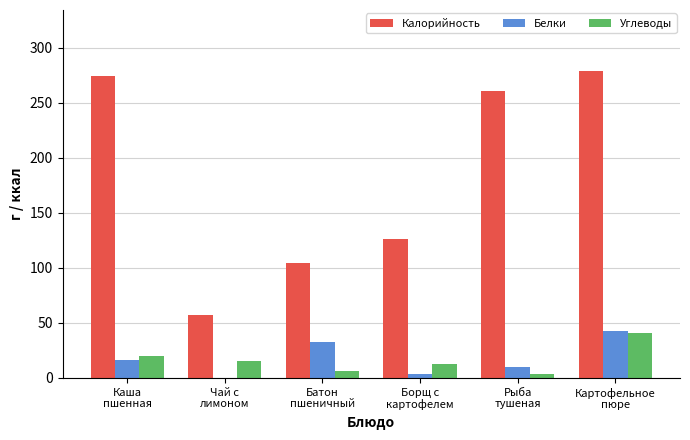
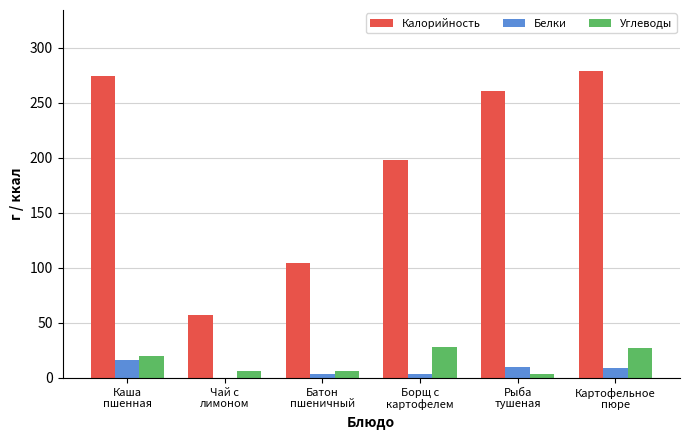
  {
    "Калорийность": {
      "Каша пшенная": 274,
      "Чай с лимоном": 57,
      "Батон пшеничный": 104,
-     "Борщ с картофелем": 126,
+     "Борщ с картофелем": 198,
      "Рыба тушеная": 261,
      "Картофельное пюре": 279
    },
    "Белки": {
      "Каша пшенная": 16,
      "Чай с лимоном": 0,
-     "Батон пшеничный": 32,
+     "Батон пшеничный": 3,
      "Борщ с картофелем": 4,
      "Рыба тушеная": 10,
-     "Картофельное пюре": 42
+     "Картофельное пюре": 9
    },
    "Углеводы": {
      "Каша пшенная": 19,
-     "Чай с лимоном": 15,
+     "Чай с лимоном": 6,
      "Батон пшеничный": 7,
-     "Борщ с картофелем": 12,
+     "Борщ с картофелем": 28,
      "Рыба тушеная": 4,
-     "Картофельное пюре": 41
+     "Картофельное пюре": 28
    }
  }
